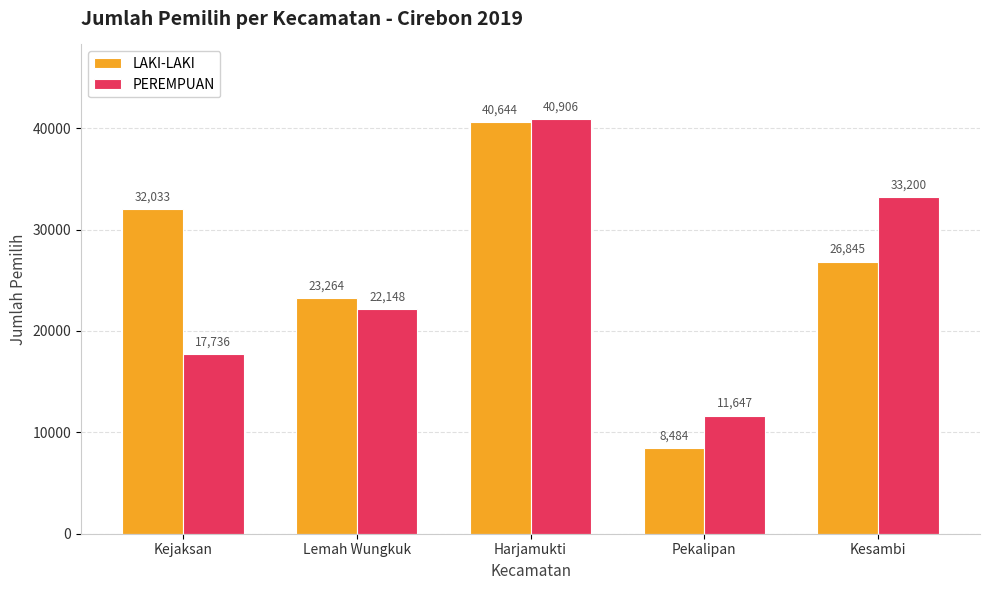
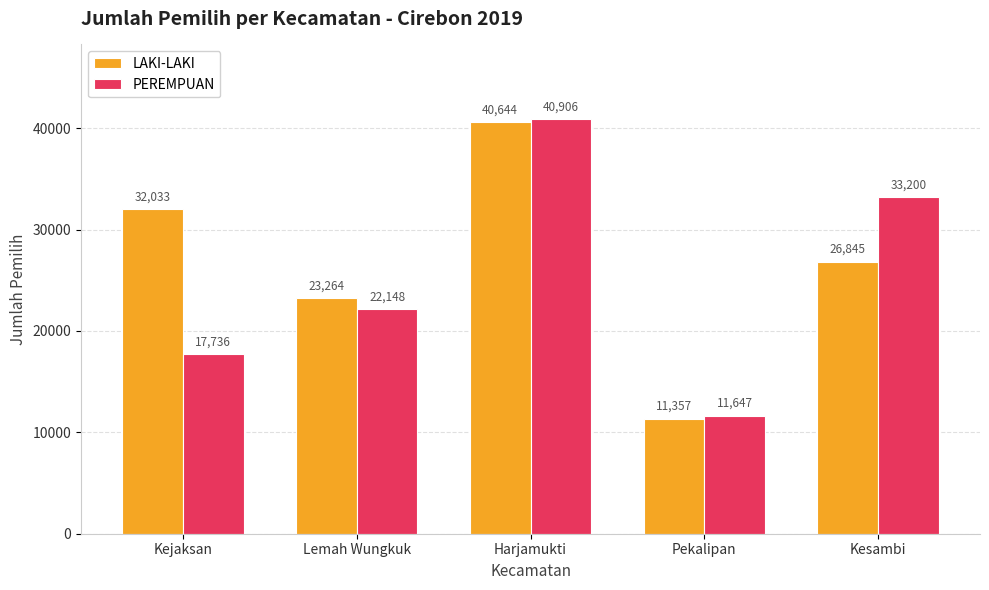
  {
    "LAKI-LAKI": {
      "Kejaksan": "32,033",
      "Lemah Wungkuk": "23,264",
      "Harjamukti": "40,644",
-     "Pekalipan": "8,484",
+     "Pekalipan": "11,357",
      "Kesambi": "26,845"
    },
    "PEREMPUAN": {
      "Kejaksan": "17,736",
      "Lemah Wungkuk": "22,148",
      "Harjamukti": "40,906",
      "Pekalipan": "11,647",
      "Kesambi": "33,200"
    }
  }
